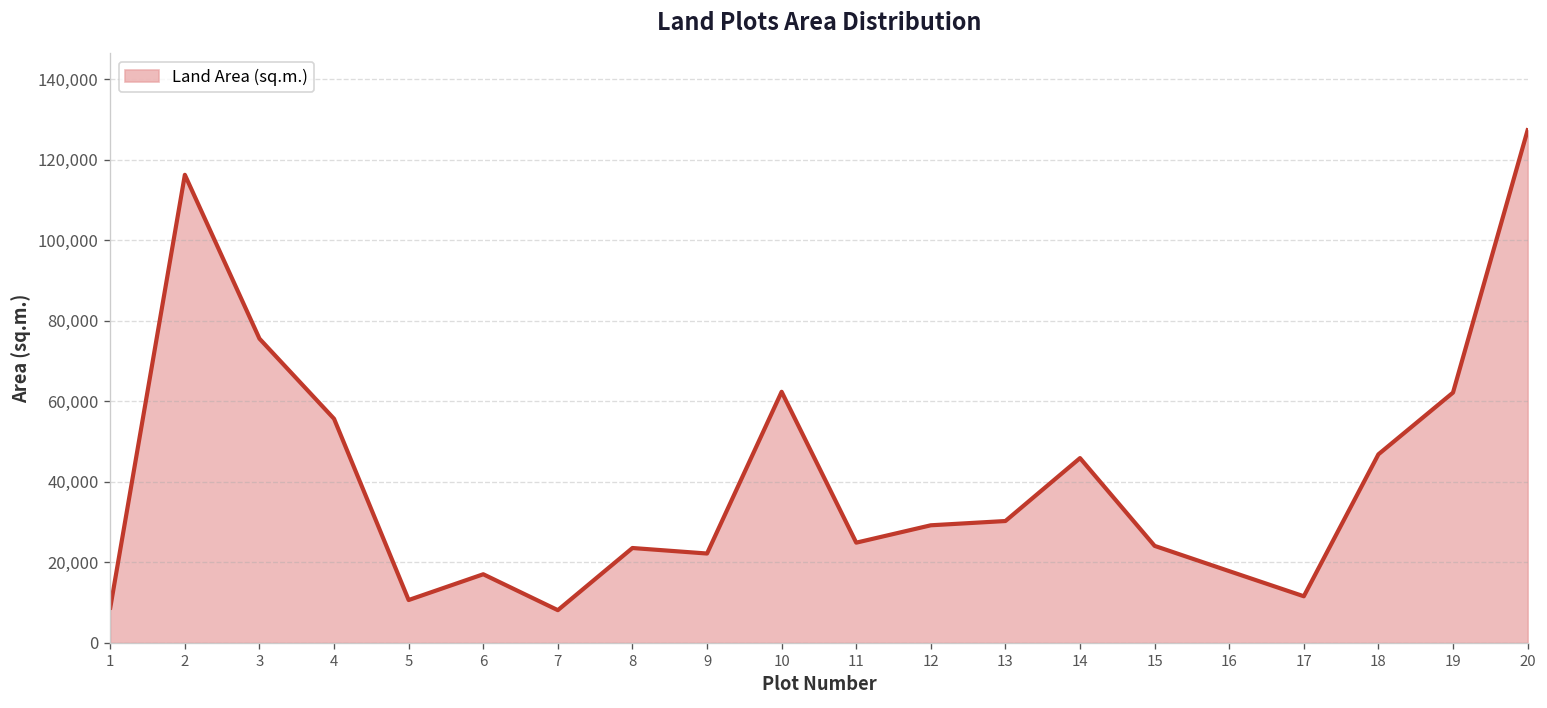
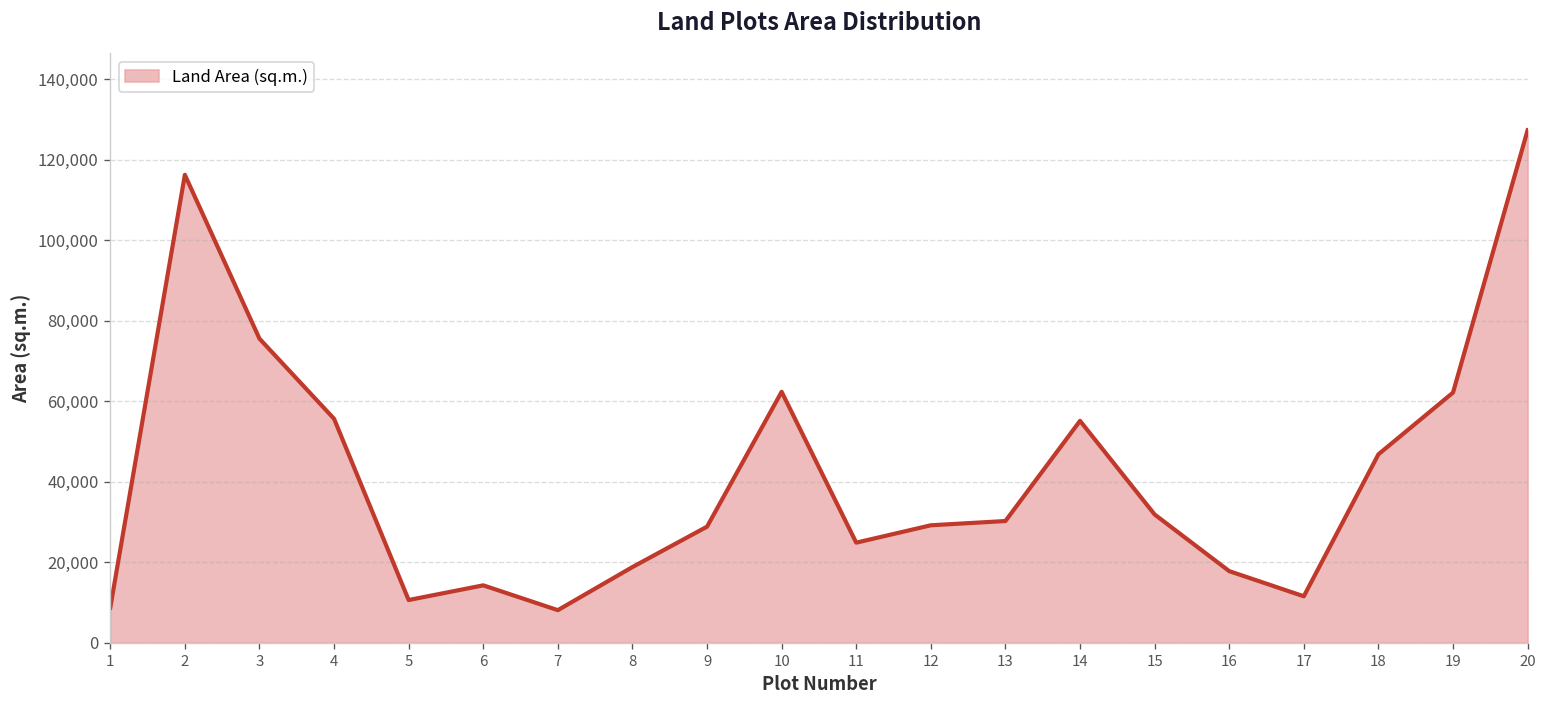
  {
    "1": "9,000",
    "2": "116,000",
    "3": "76,000",
    "4": "56,000",
    "5": "11,000",
-   "6": "17,000",
+   "6": "14,000",
    "7": "8,000",
-   "8": "24,000",
-   "9": "22,000",
+   "8": "19,000",
+   "9": "29,000",
    "10": "62,000",
    "11": "25,000",
    "12": "29,000",
    "13": "30,000",
-   "14": "46,000",
-   "15": "24,000",
+   "14": "55,000",
+   "15": "32,000",
    "16": "18,000",
    "17": "12,000",
    "18": "47,000",
    "19": "62,000",
    "20": "127,000"
  }
